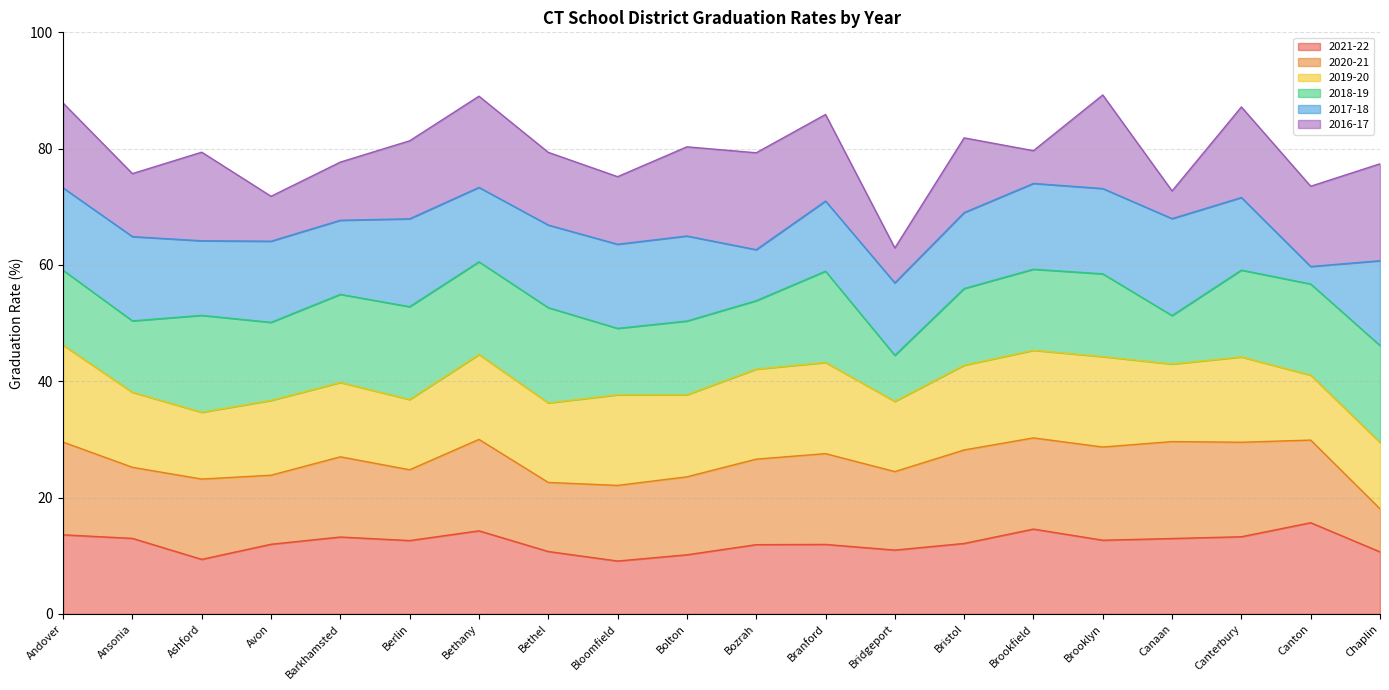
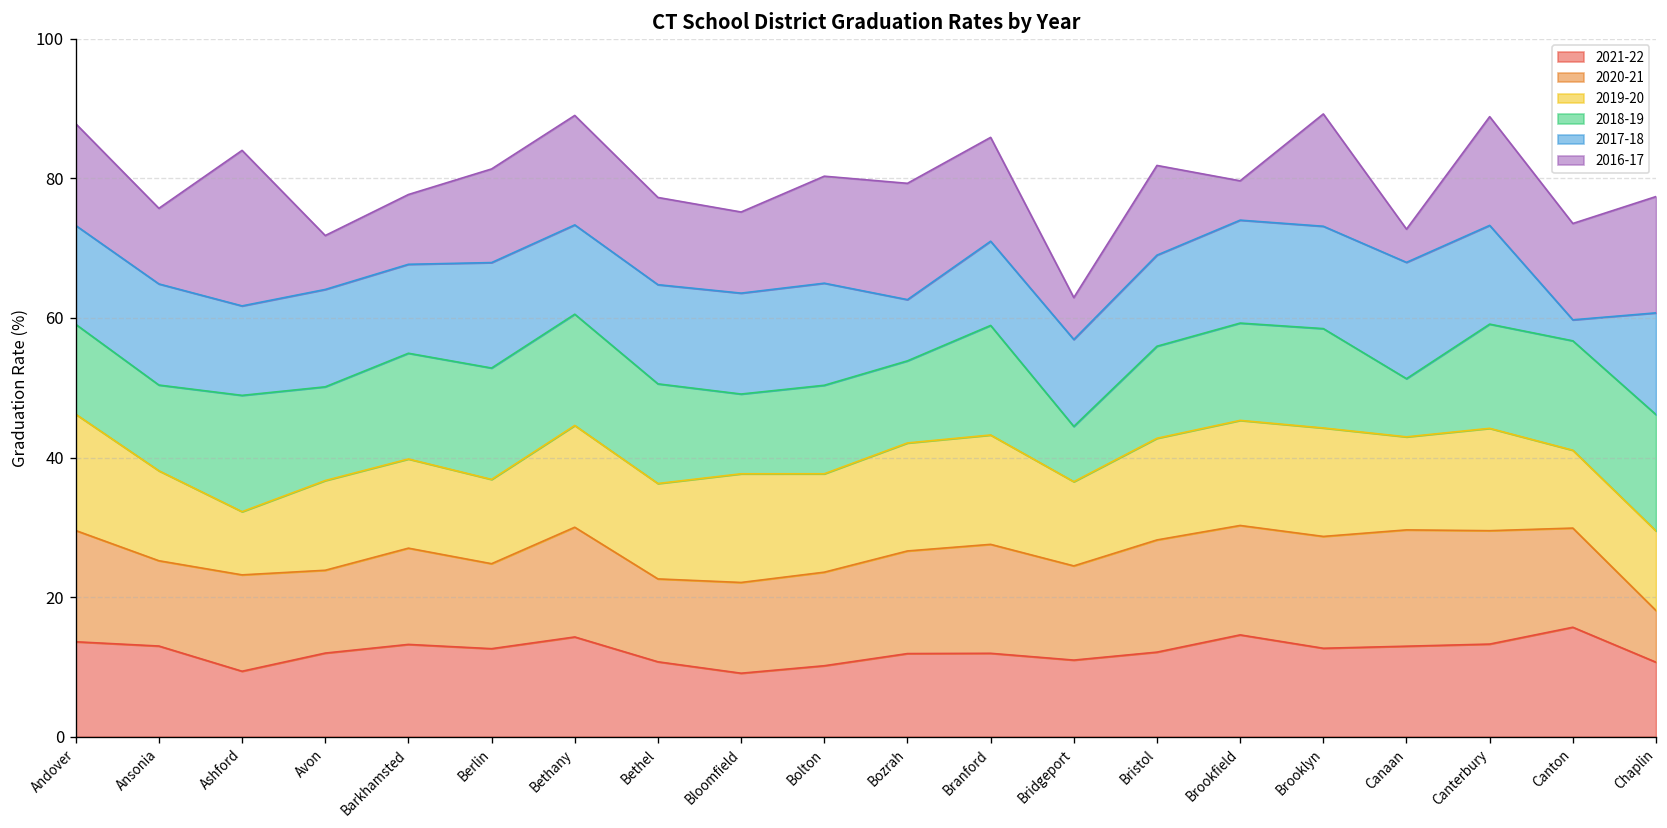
  {
    "2019-20": {
      "Andover": 17,
      "Ansonia": 13,
-     "Ashford": 11,
+     "Ashford": 9,
      "Avon": 13,
      "Barkhamsted": 13,
      "Berlin": 12,
      "Bethany": 15,
      "Bethel": 14,
      "Bloomfield": 16,
      "Bolton": 14,
      "Bozrah": 15,
      "Branford": 16,
      "Bridgeport": 12,
      "Bristol": 15,
      "Brookfield": 15,
      "Brooklyn": 16,
      "Canaan": 13,
      "Canterbury": 15,
      "Canton": 11,
      "Chaplin": 11
    },
    "2018-19": {
      "Andover": 13,
      "Ansonia": 12,
      "Ashford": 17,
      "Avon": 13,
      "Barkhamsted": 15,
      "Berlin": 16,
      "Bethany": 16,
-     "Bethel": 16,
+     "Bethel": 14,
      "Bloomfield": 11,
      "Bolton": 13,
      "Bozrah": 12,
      "Branford": 16,
      "Bridgeport": 8,
      "Bristol": 13,
      "Brookfield": 14,
      "Brooklyn": 14,
      "Canaan": 8,
      "Canterbury": 15,
      "Canton": 16,
      "Chaplin": 17
    },
    "2017-18": {
      "Andover": 14,
      "Ansonia": 14,
      "Ashford": 13,
      "Avon": 14,
      "Barkhamsted": 13,
      "Berlin": 15,
      "Bethany": 13,
      "Bethel": 14,
      "Bloomfield": 14,
      "Bolton": 15,
      "Bozrah": 9,
      "Branford": 12,
      "Bridgeport": 12,
      "Bristol": 13,
      "Brookfield": 15,
      "Brooklyn": 15,
      "Canaan": 17,
-     "Canterbury": 12,
+     "Canterbury": 14,
      "Canton": 3,
      "Chaplin": 15
    },
    "2016-17": {
      "Andover": 15,
      "Ansonia": 11,
-     "Ashford": 15,
+     "Ashford": 22,
      "Avon": 8,
      "Barkhamsted": 10,
      "Berlin": 13,
      "Bethany": 16,
      "Bethel": 13,
      "Bloomfield": 12,
      "Bolton": 15,
      "Bozrah": 17,
      "Branford": 15,
      "Bridgeport": 6,
      "Bristol": 13,
      "Brookfield": 6,
      "Brooklyn": 16,
      "Canaan": 5,
      "Canterbury": 16,
      "Canton": 14,
      "Chaplin": 17
    }
  }
